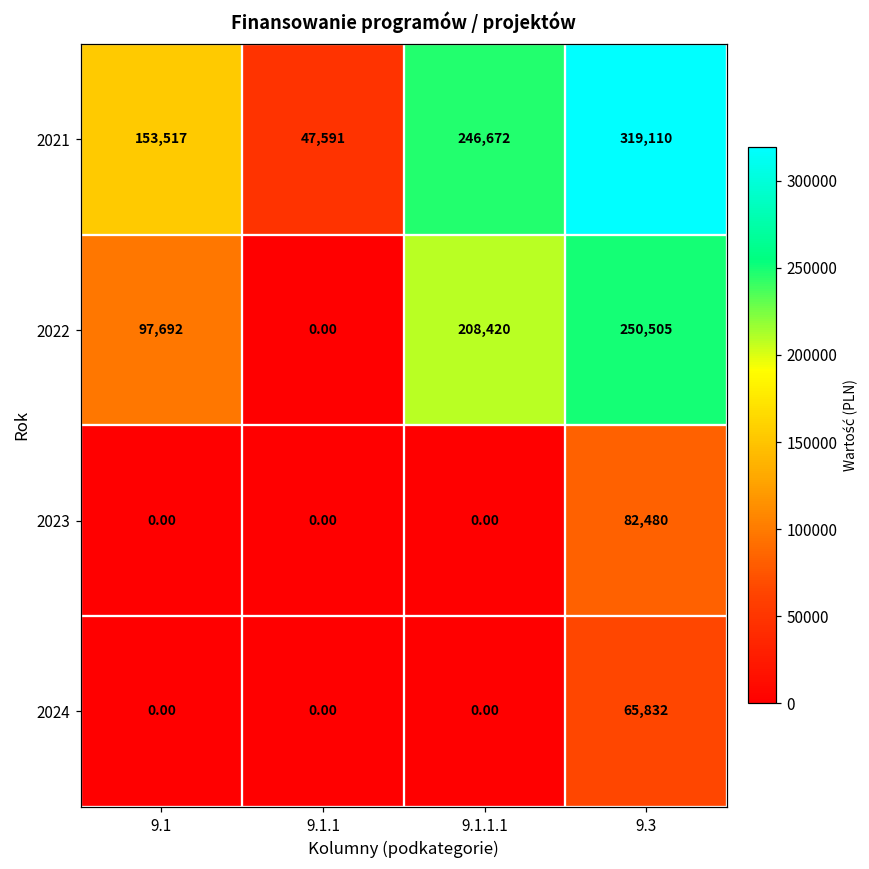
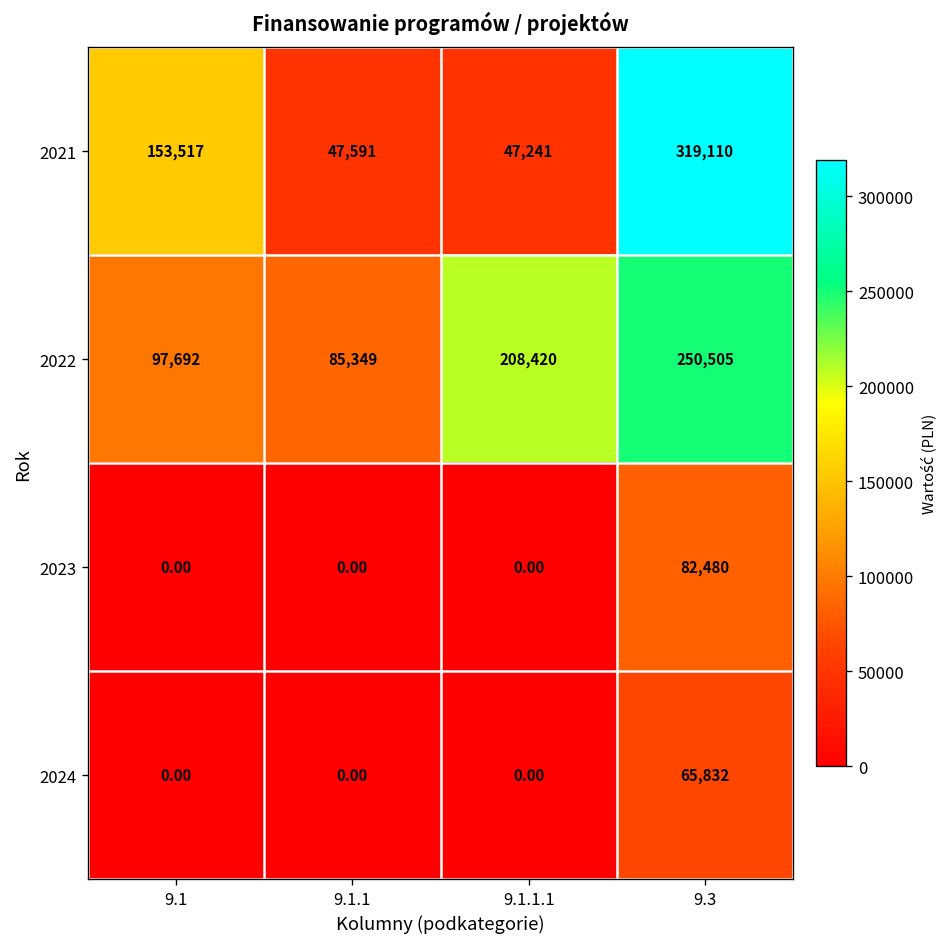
  {
    "2021": {
      "9.1": "153,517",
      "9.1.1": "47,591",
-     "9.1.1.1": "246,672",
+     "9.1.1.1": "47,241",
      "9.3": "319,110"
    },
    "2022": {
      "9.1": "97,692",
-     "9.1.1": "0.00",
+     "9.1.1": "85,349",
      "9.1.1.1": "208,420",
      "9.3": "250,505"
    },
    "2023": {
      "9.1": "0.00",
      "9.1.1": "0.00",
      "9.1.1.1": "0.00",
      "9.3": "82,480"
    },
    "2024": {
      "9.1": "0.00",
      "9.1.1": "0.00",
      "9.1.1.1": "0.00",
      "9.3": "65,832"
    }
  }
